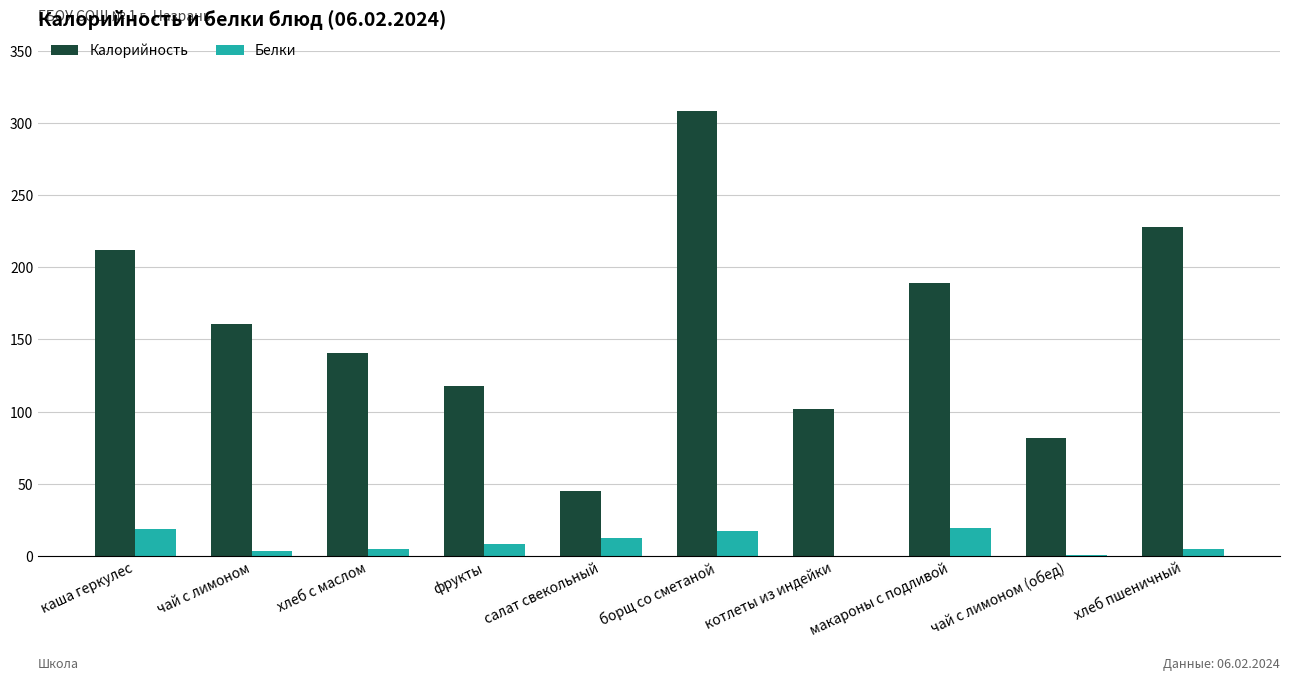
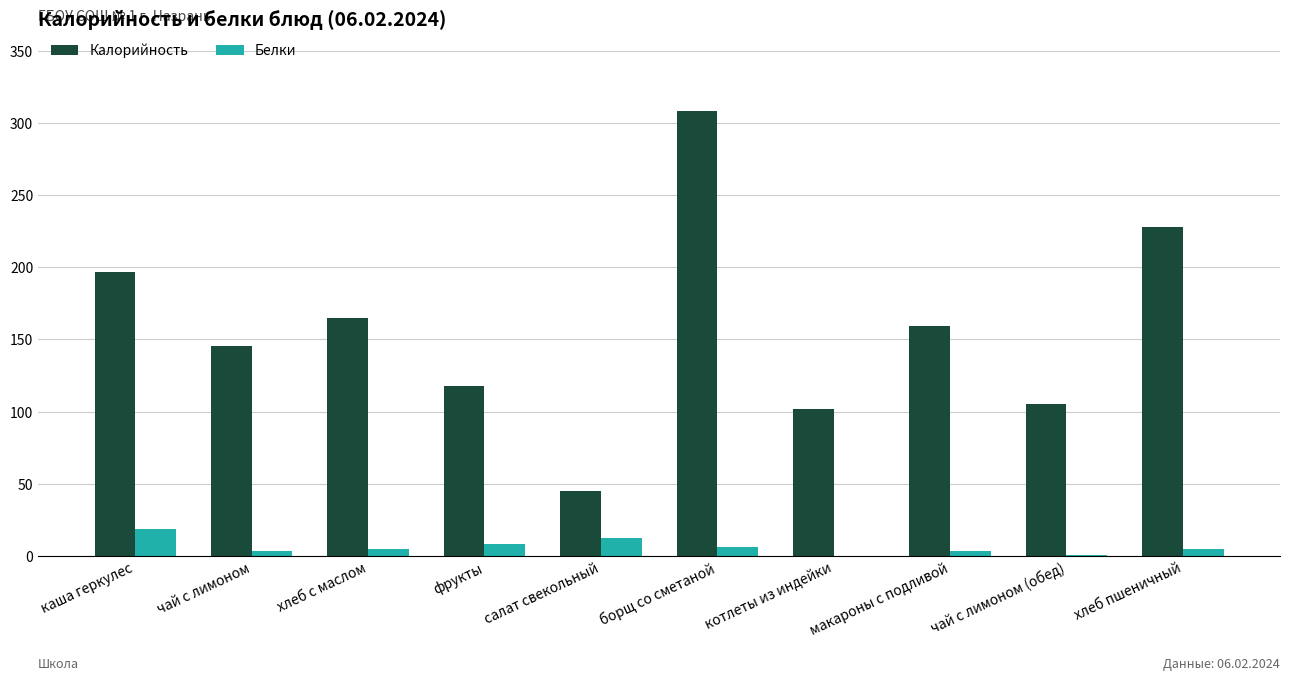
  {
    "Калорийность": {
-     "каша геркулес": 212,
-     "чай с лимоном": 161,
-     "хлеб с маслом": 141,
+     "каша геркулес": 197,
+     "чай с лимоном": 145,
+     "хлеб с маслом": 165,
      "фрукты": 118,
      "салат свекольный": 45,
      "борщ со сметаной": 308,
      "котлеты из индейки": 102,
-     "макароны с подливой": 189,
-     "чай с лимоном (обед)": 82,
+     "макароны с подливой": 159,
+     "чай с лимоном (обед)": 105,
      "хлеб пшеничный": 228
    },
    "Белки": {
      "каша геркулес": 19,
      "чай с лимоном": 4,
      "хлеб с маслом": 5,
      "фрукты": 8,
      "салат свекольный": 12,
-     "борщ со сметаной": 17,
+     "борщ со сметаной": 6,
      "котлеты из индейки": 0,
-     "макароны с подливой": 19,
+     "макароны с подливой": 4,
      "хлеб пшеничный": 5
    }
  }
